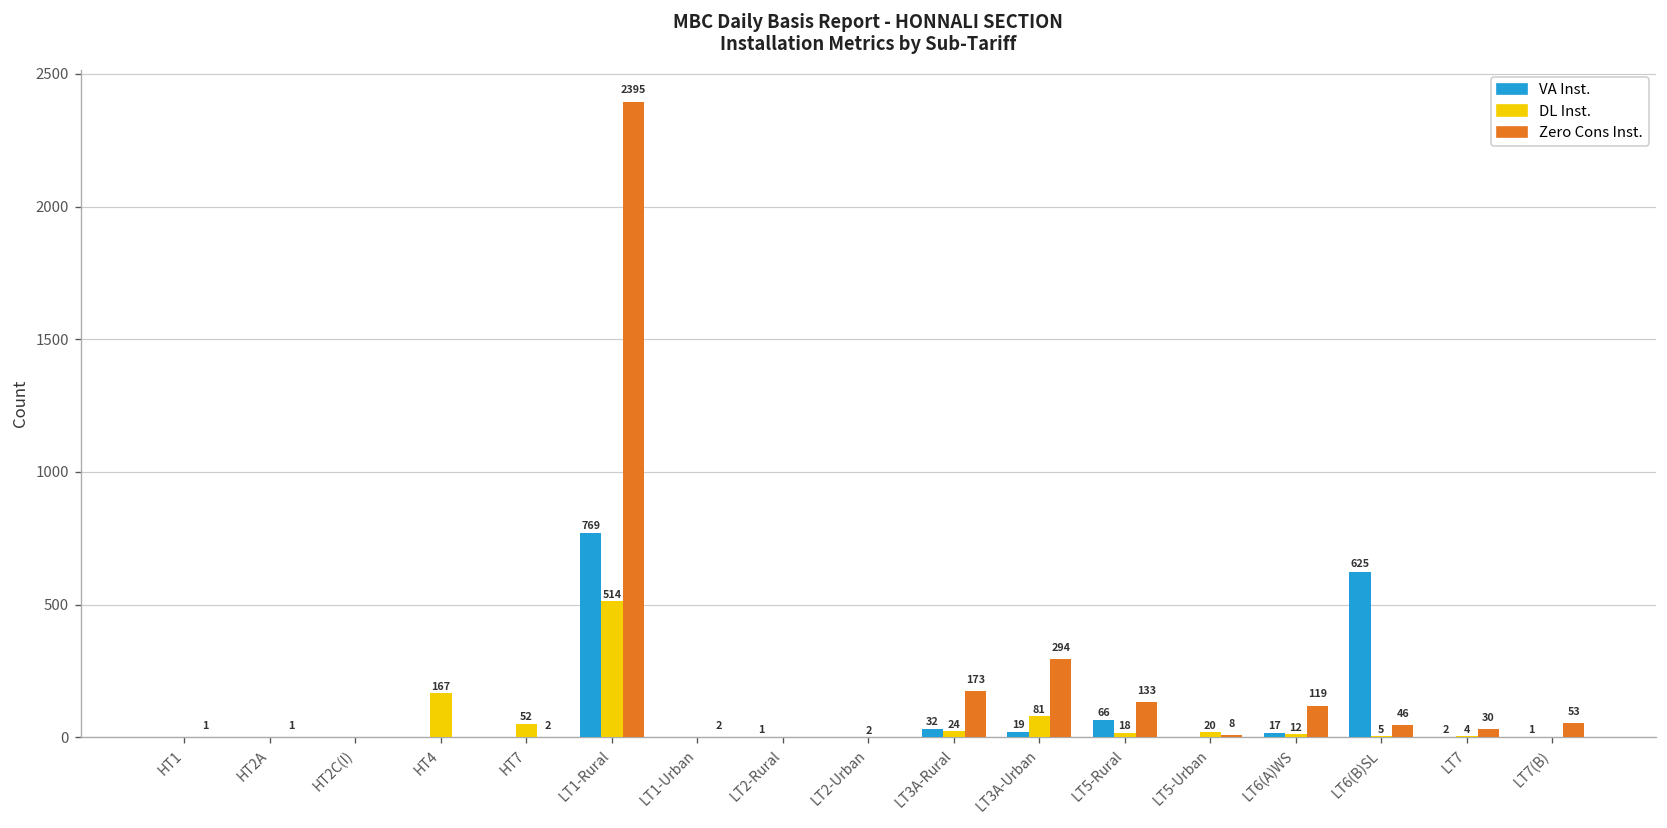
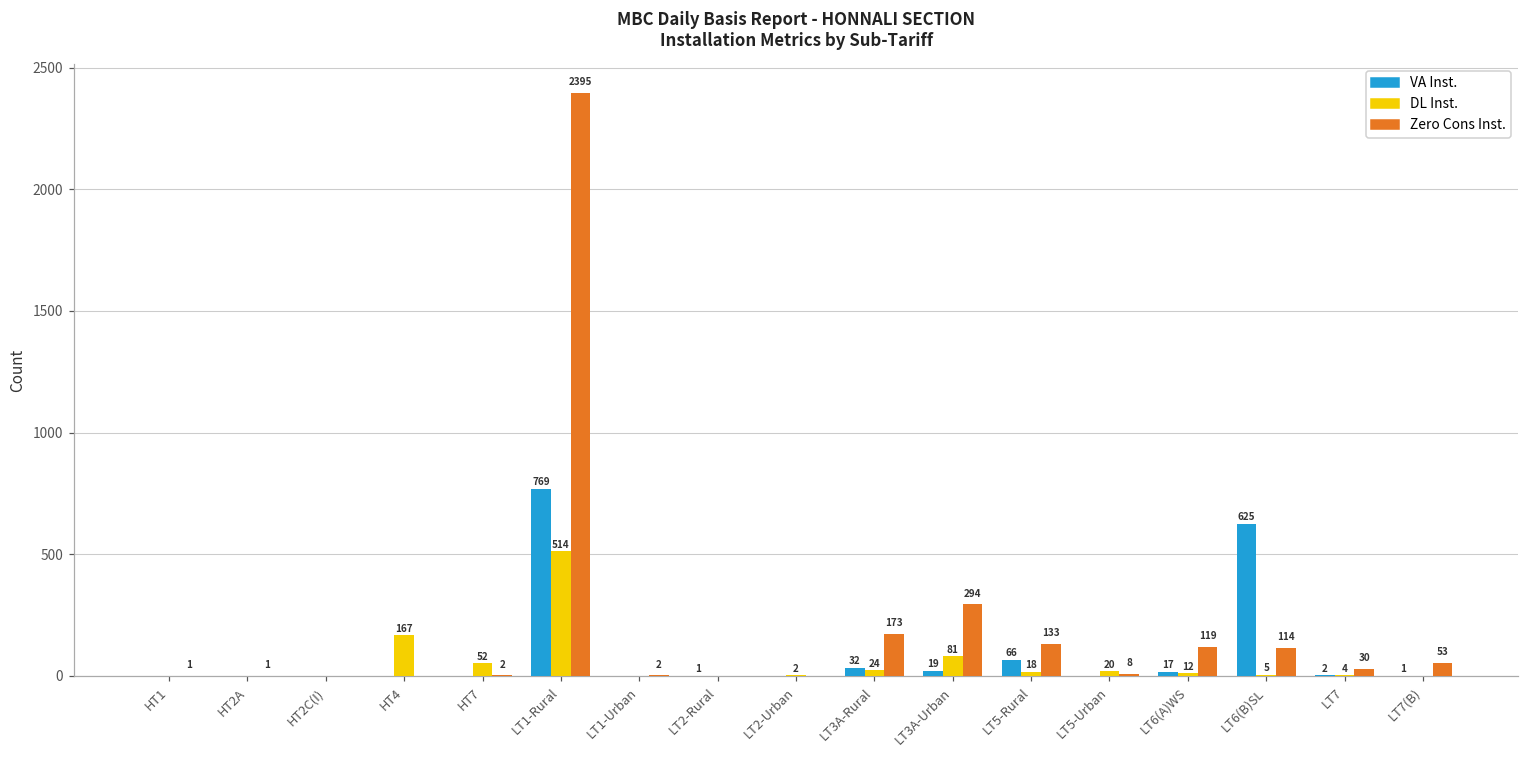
  {
    "VA Inst.": {
      "LT1-Rural": 769,
      "LT2-Rural": 1,
      "LT3A-Rural": 32,
      "LT3A-Urban": 19,
      "LT5-Rural": 66,
      "LT6(A)WS": 17,
      "LT6(B)SL": 625,
      "LT7": 2,
      "LT7(B)": 1
    },
    "DL Inst.": {
      "HT4": 167,
      "HT7": 52,
      "LT1-Rural": 514,
      "LT2-Urban": 2,
      "LT3A-Rural": 24,
      "LT3A-Urban": 81,
      "LT5-Rural": 18,
      "LT5-Urban": 20,
      "LT6(A)WS": 12,
      "LT6(B)SL": 5,
      "LT7": 4
    },
    "Zero Cons Inst.": {
      "HT1": 1,
      "HT2A": 1,
      "HT7": 2,
      "LT1-Rural": 2395,
      "LT1-Urban": 2,
      "LT3A-Rural": 173,
      "LT3A-Urban": 294,
      "LT5-Rural": 133,
      "LT5-Urban": 8,
      "LT6(A)WS": 119,
-     "LT6(B)SL": 46,
+     "LT6(B)SL": 114,
      "LT7": 30,
      "LT7(B)": 53
    }
  }
